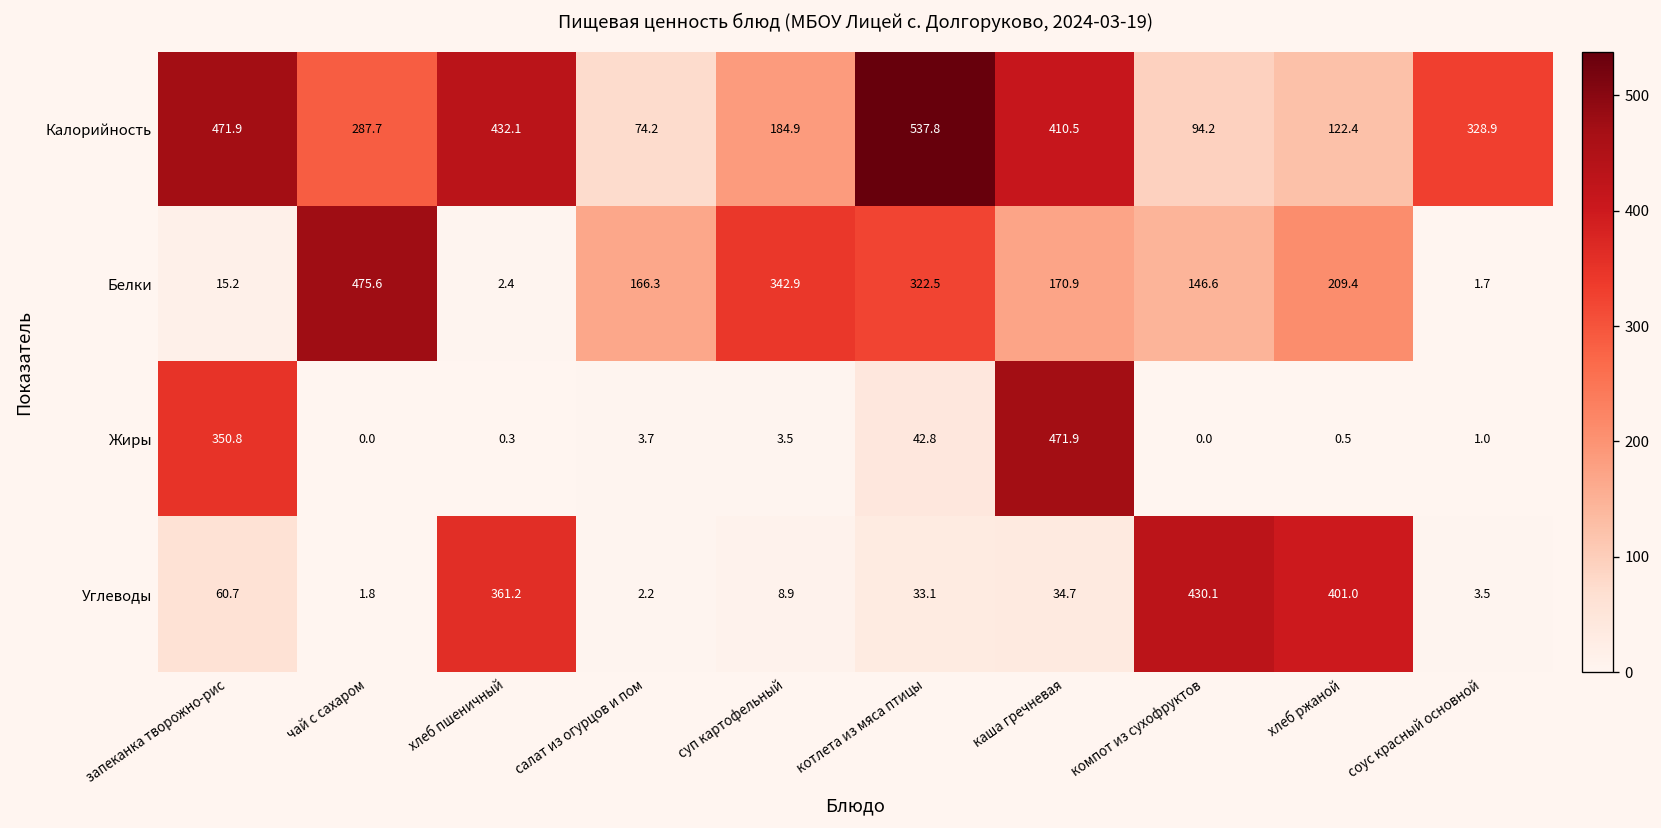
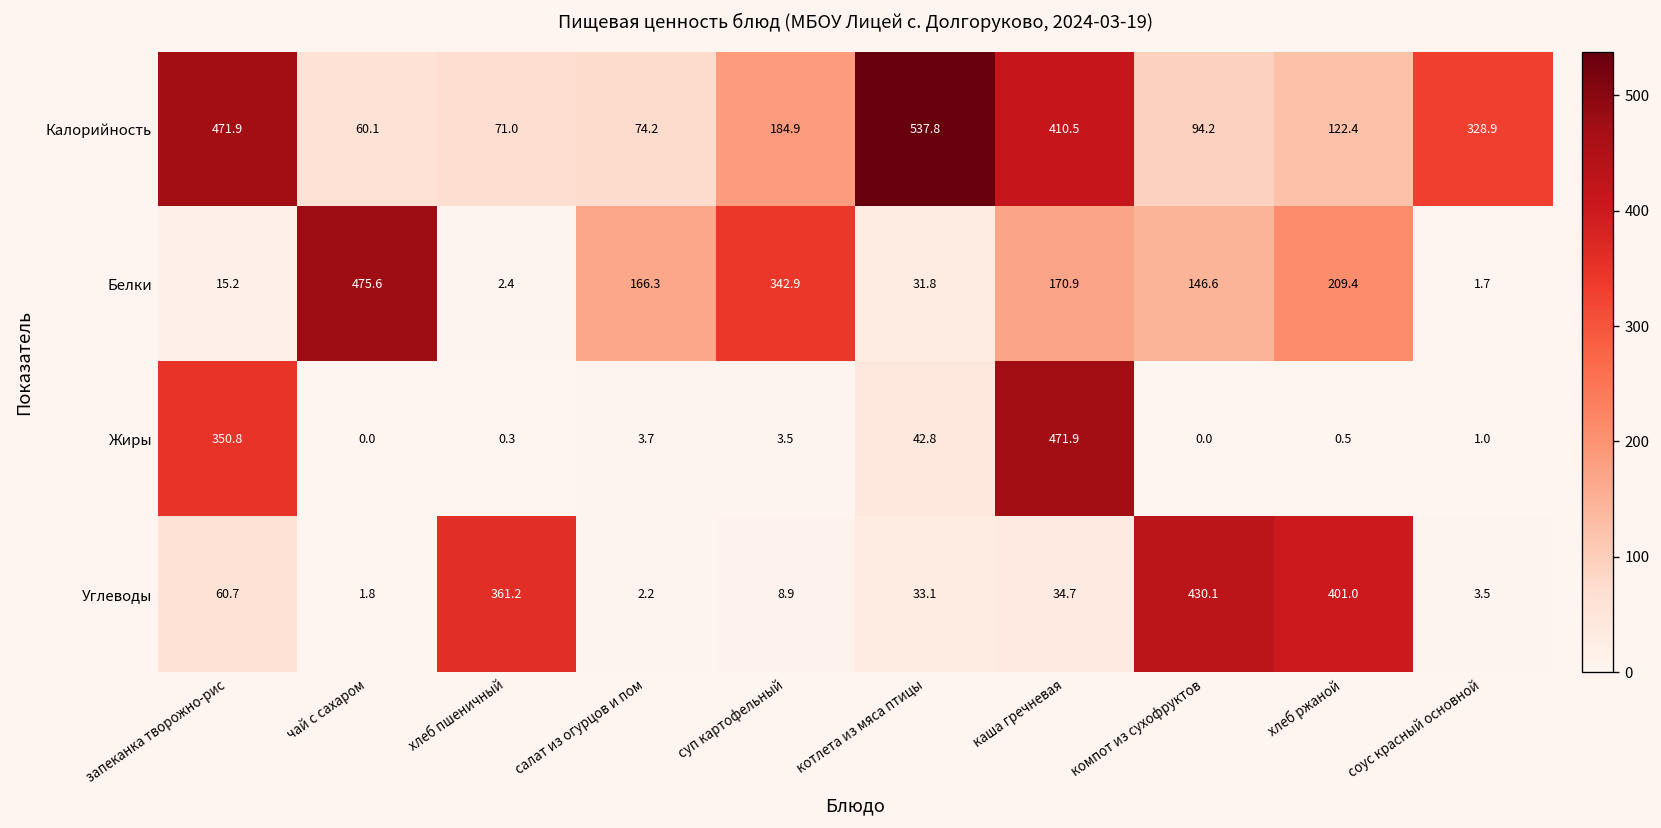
  {
    "Калорийность": {
      "запеканка творожно-рис": 471.9,
-     "чай с сахаром": 287.7,
-     "хлеб пшеничный": 432.1,
+     "чай с сахаром": 60.1,
+     "хлеб пшеничный": 71.0,
      "салат из огурцов и пом": 74.2,
      "суп картофельный": 184.9,
      "котлета из мяса птицы": 537.8,
      "каша гречневая": 410.5,
      "компот из сухофруктов": 94.2,
      "хлеб ржаной": 122.4,
      "соус красный основной": 328.9
    },
    "Белки": {
      "запеканка творожно-рис": 15.2,
      "чай с сахаром": 475.6,
      "хлеб пшеничный": 2.4,
      "салат из огурцов и пом": 166.3,
      "суп картофельный": 342.9,
-     "котлета из мяса птицы": 322.5,
+     "котлета из мяса птицы": 31.8,
      "каша гречневая": 170.9,
      "компот из сухофруктов": 146.6,
      "хлеб ржаной": 209.4,
      "соус красный основной": 1.7
    },
    "Жиры": {
      "запеканка творожно-рис": 350.8,
      "чай с сахаром": 0.0,
      "хлеб пшеничный": 0.3,
      "салат из огурцов и пом": 3.7,
      "суп картофельный": 3.5,
      "котлета из мяса птицы": 42.8,
      "каша гречневая": 471.9,
      "компот из сухофруктов": 0.0,
      "хлеб ржаной": 0.5,
      "соус красный основной": 1.0
    },
    "Углеводы": {
      "запеканка творожно-рис": 60.7,
      "чай с сахаром": 1.8,
      "хлеб пшеничный": 361.2,
      "салат из огурцов и пом": 2.2,
      "суп картофельный": 8.9,
      "котлета из мяса птицы": 33.1,
      "каша гречневая": 34.7,
      "компот из сухофруктов": 430.1,
      "хлеб ржаной": 401.0,
      "соус красный основной": 3.5
    }
  }
